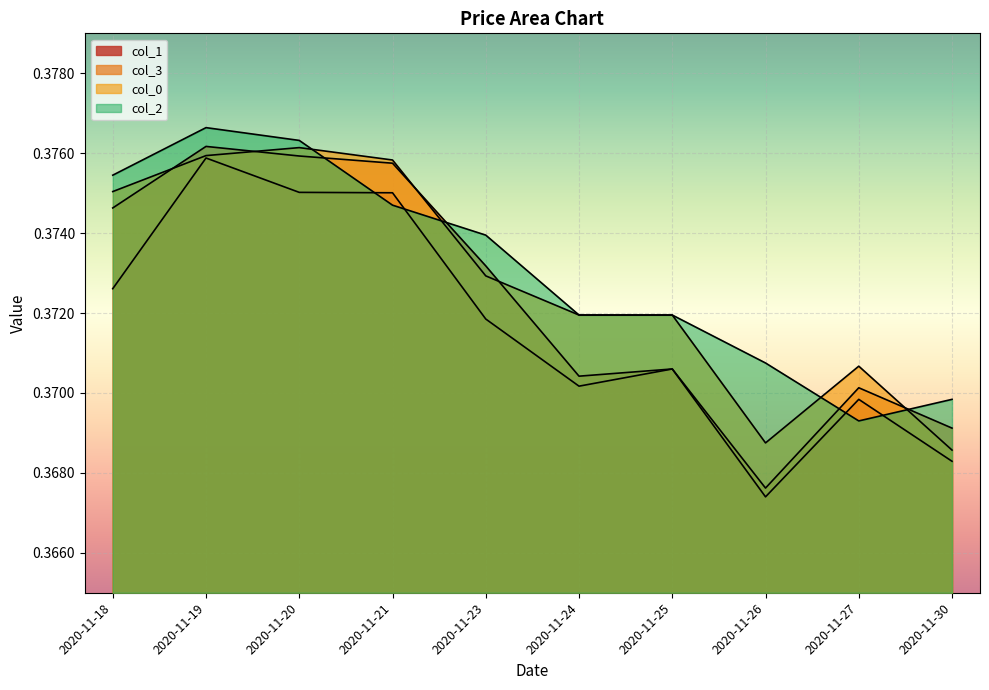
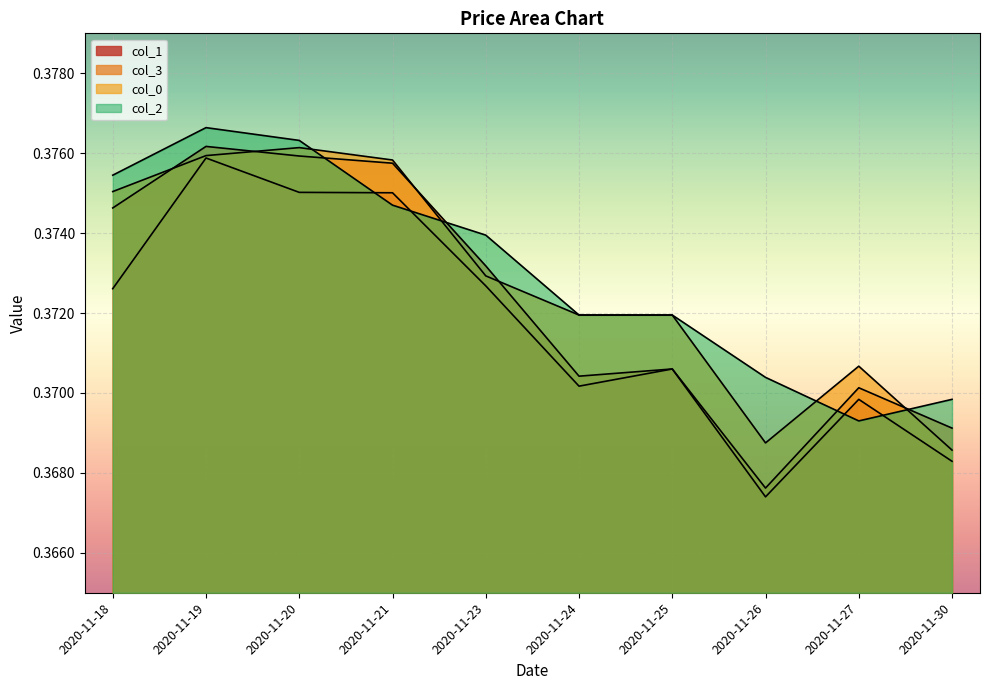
  {
    "col_1": {
      "2020-11-18": 0.3726,
      "2020-11-20": 0.3750,
      "2020-11-21": 0.3750,
-     "2020-11-23": 0.3719,
+     "2020-11-23": 0.3727,
      "2020-11-24": 0.3702,
      "2020-11-26": 0.3674,
      "2020-11-27": 0.3698,
      "2020-11-30": 0.3683
    },
    "col_2": {
      "2020-11-18": 0.3755,
      "2020-11-19": 0.3766,
      "2020-11-20": 0.3763,
      "2020-11-21": 0.3747,
      "2020-11-23": 0.3740,
-     "2020-11-26": 0.3708,
+     "2020-11-26": 0.3704,
      "2020-11-27": 0.3693,
      "2020-11-30": 0.3698
    }
  }
